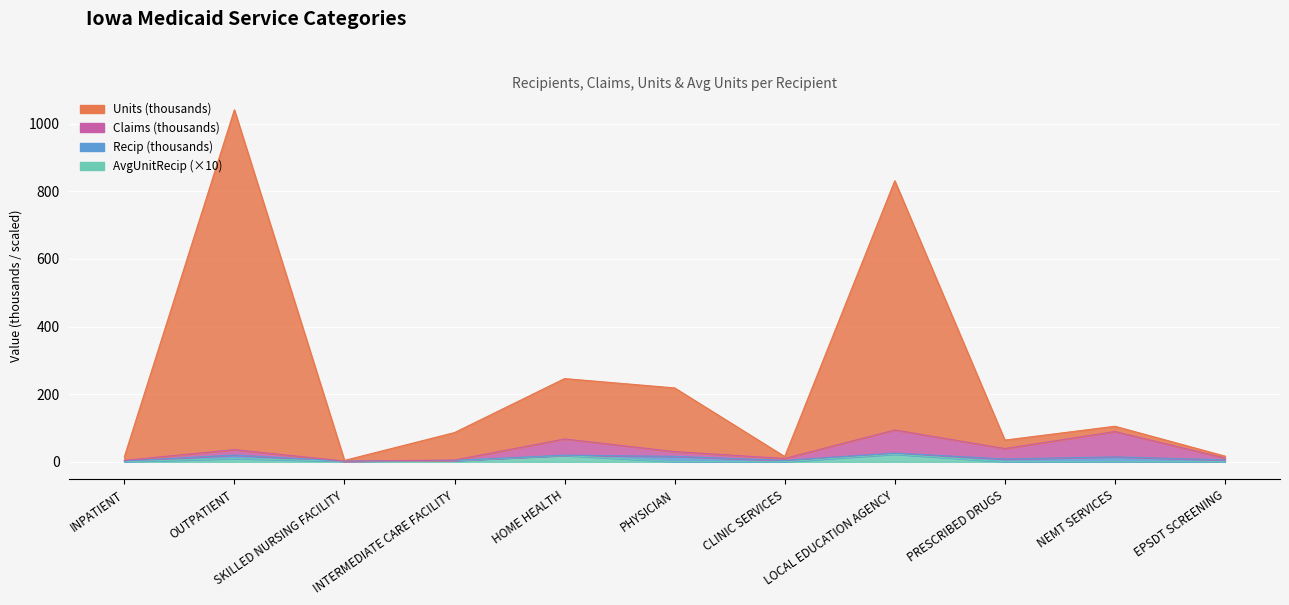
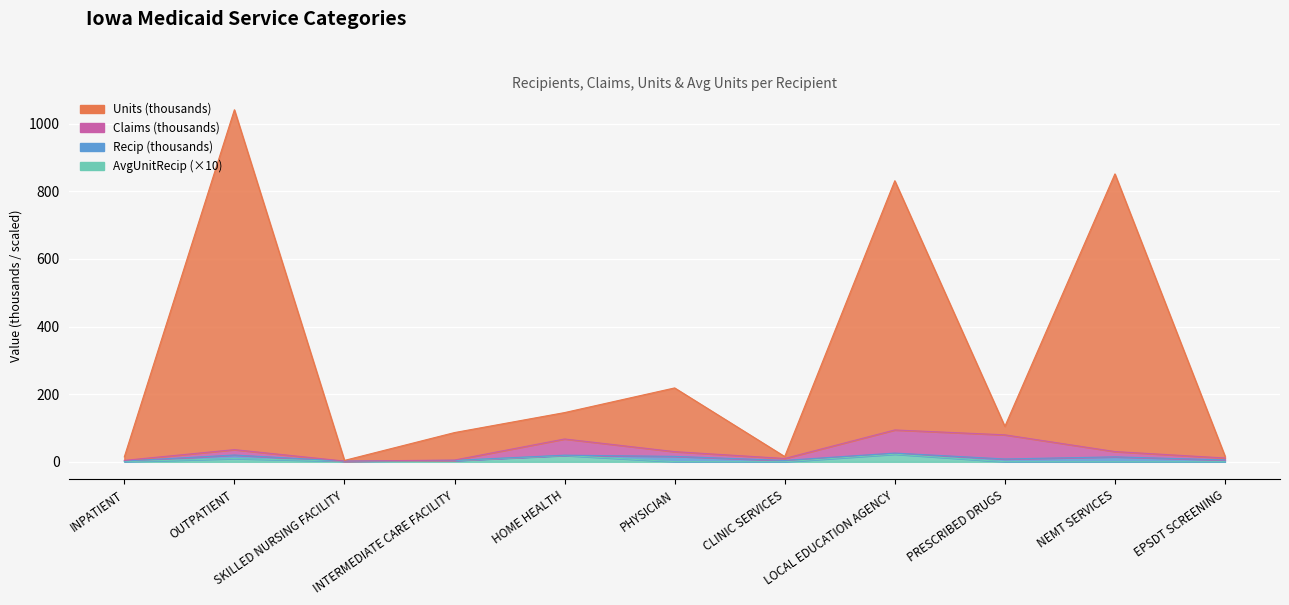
  {
    "AvgUnitRecip (×10)": {
      "OUTPATIENT": 10,
      "PHYSICIAN": 0,
      "PRESCRIBED DRUGS": 0,
      "NEMT SERVICES": 0
    },
    "Recip (thousands)": {
      "OUTPATIENT": 10,
      "PHYSICIAN": 20,
      "PRESCRIBED DRUGS": 10,
      "NEMT SERVICES": 10
    },
    "Claims (thousands)": {
      "OUTPATIENT": 20,
      "HOME HEALTH": 50,
      "PHYSICIAN": 10,
      "LOCAL EDUCATION AGENCY": 70,
-     "PRESCRIBED DRUGS": 30,
-     "NEMT SERVICES": 70
+     "PRESCRIBED DRUGS": 70,
+     "NEMT SERVICES": 20
    },
    "Units (thousands)": {
      "INPATIENT": 10,
      "OUTPATIENT": 1000,
      "INTERMEDIATE CARE FACILITY": 80,
-     "HOME HEALTH": 180,
+     "HOME HEALTH": 80,
      "PHYSICIAN": 190,
      "LOCAL EDUCATION AGENCY": 740,
      "PRESCRIBED DRUGS": 30,
-     "NEMT SERVICES": 20
+     "NEMT SERVICES": 820
    }
  }
